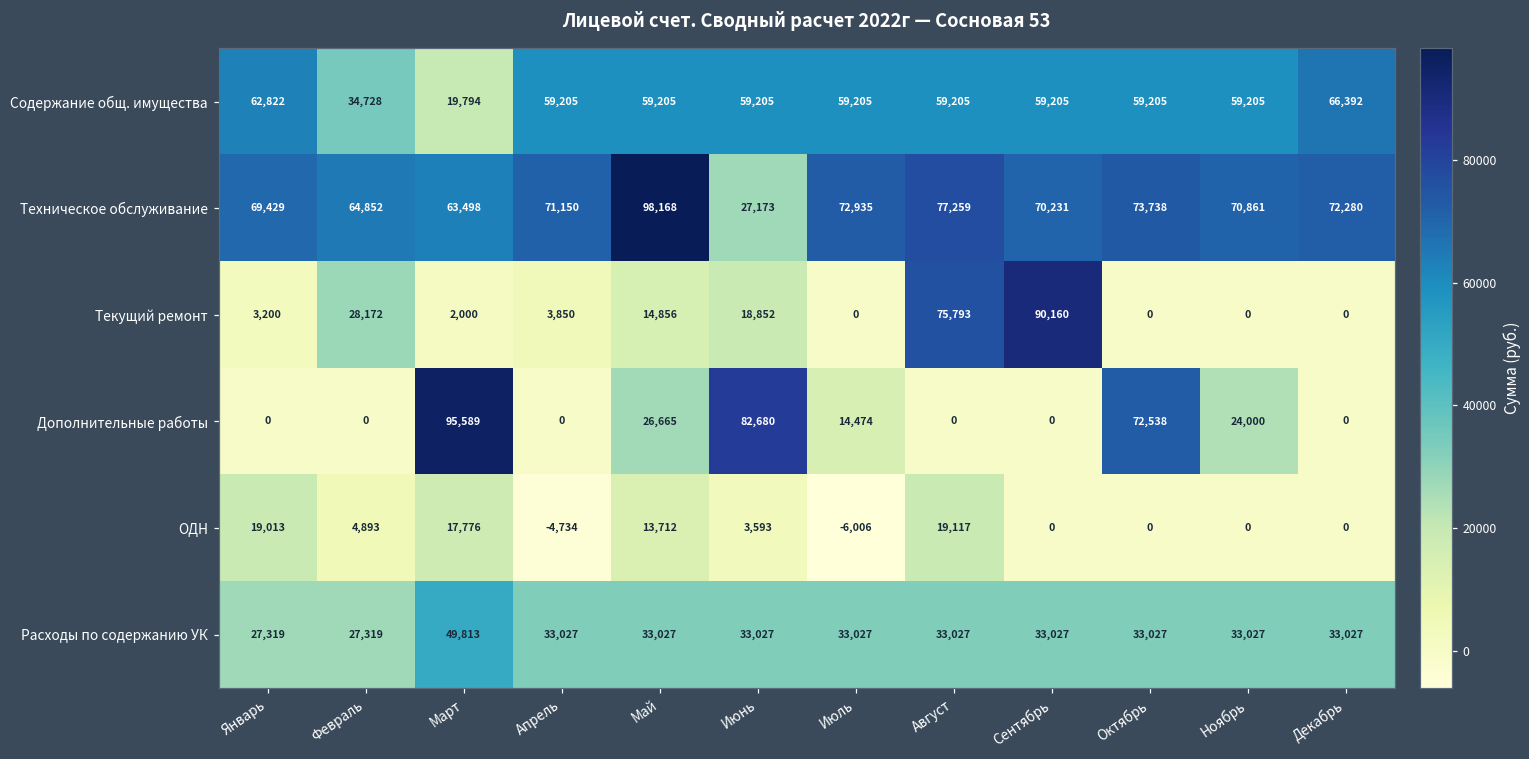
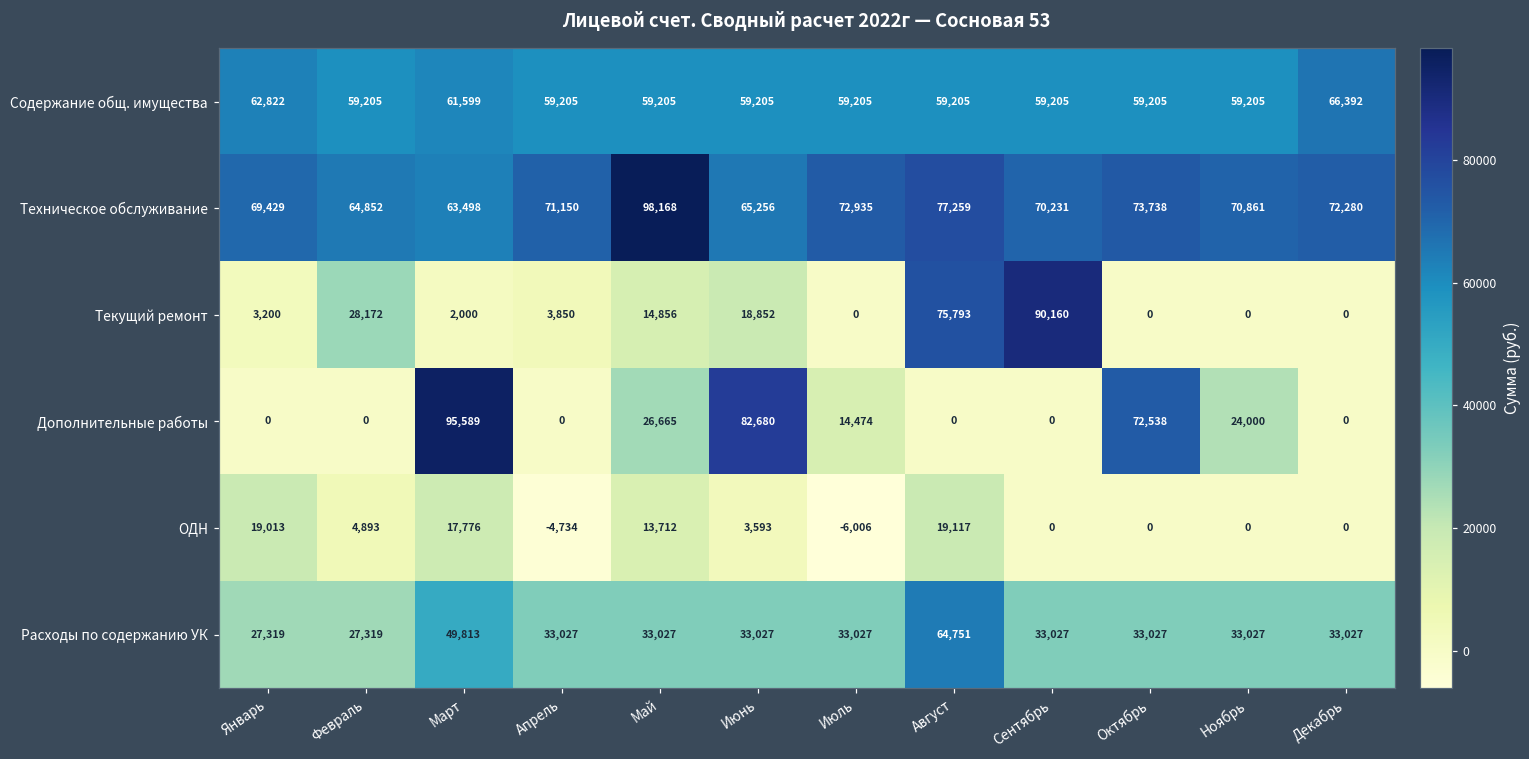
  {
    "Содержание общ. имущества": {
      "Январь": "62,822",
-     "Февраль": "34,728",
-     "Март": "19,794",
+     "Февраль": "59,205",
+     "Март": "61,599",
      "Апрель": "59,205",
      "Май": "59,205",
      "Июнь": "59,205",
      "Июль": "59,205",
      "Август": "59,205",
      "Сентябрь": "59,205",
      "Октябрь": "59,205",
      "Ноябрь": "59,205",
      "Декабрь": "66,392"
    },
    "Техническое обслуживание": {
      "Январь": "69,429",
      "Февраль": "64,852",
      "Март": "63,498",
      "Апрель": "71,150",
      "Май": "98,168",
-     "Июнь": "27,173",
+     "Июнь": "65,256",
      "Июль": "72,935",
      "Август": "77,259",
      "Сентябрь": "70,231",
      "Октябрь": "73,738",
      "Ноябрь": "70,861",
      "Декабрь": "72,280"
    },
    "Текущий ремонт": {
      "Январь": "3,200",
      "Февраль": "28,172",
      "Март": "2,000",
      "Апрель": "3,850",
      "Май": "14,856",
      "Июнь": "18,852",
      "Июль": "0",
      "Август": "75,793",
      "Сентябрь": "90,160",
      "Октябрь": "0",
      "Ноябрь": "0",
      "Декабрь": "0"
    },
    "Дополнительные работы": {
      "Январь": "0",
      "Февраль": "0",
      "Март": "95,589",
      "Апрель": "0",
      "Май": "26,665",
      "Июнь": "82,680",
      "Июль": "14,474",
      "Август": "0",
      "Сентябрь": "0",
      "Октябрь": "72,538",
      "Ноябрь": "24,000",
      "Декабрь": "0"
    },
    "ОДН": {
      "Январь": "19,013",
      "Февраль": "4,893",
      "Март": "17,776",
      "Апрель": "-4,734",
      "Май": "13,712",
      "Июнь": "3,593",
      "Июль": "-6,006",
      "Август": "19,117",
      "Сентябрь": "0",
      "Октябрь": "0",
      "Ноябрь": "0",
      "Декабрь": "0"
    },
    "Расходы по содержанию УК": {
      "Январь": "27,319",
      "Февраль": "27,319",
      "Март": "49,813",
      "Апрель": "33,027",
      "Май": "33,027",
      "Июнь": "33,027",
      "Июль": "33,027",
-     "Август": "33,027",
+     "Август": "64,751",
      "Сентябрь": "33,027",
      "Октябрь": "33,027",
      "Ноябрь": "33,027",
      "Декабрь": "33,027"
    }
  }
